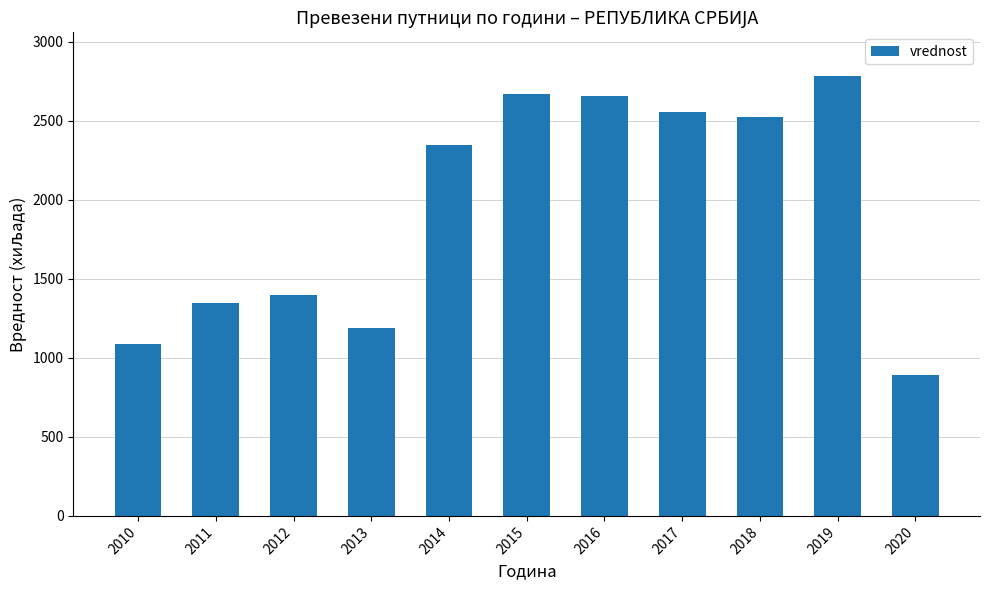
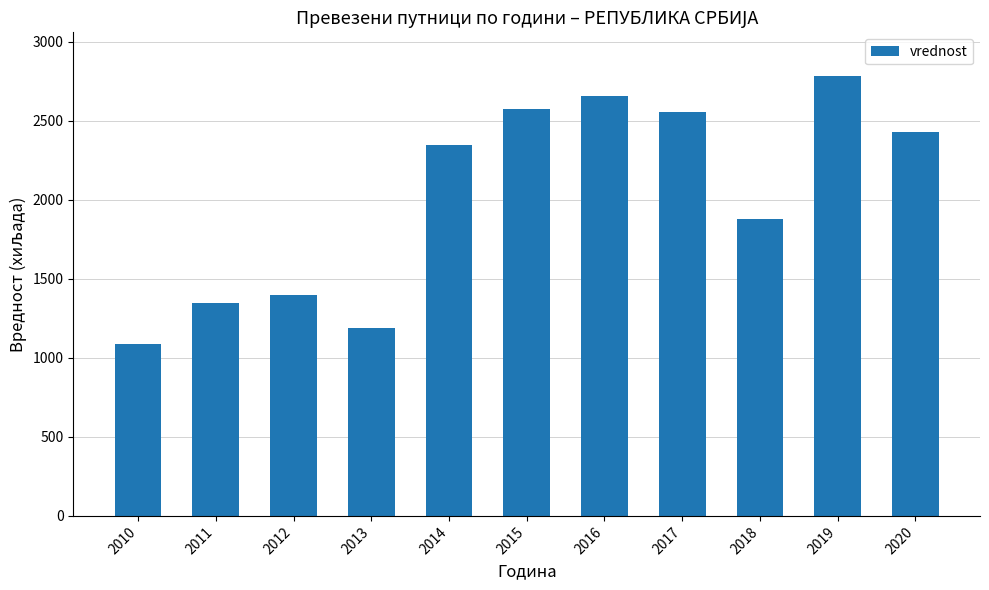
  {
    "2010": 1090,
    "2011": 1350,
    "2012": 1400,
    "2013": 1190,
    "2014": 2350,
-   "2015": 2670,
+   "2015": 2580,
    "2016": 2660,
    "2017": 2560,
-   "2018": 2520,
+   "2018": 1880,
    "2019": 2780,
-   "2020": 890
+   "2020": 2430
  }
